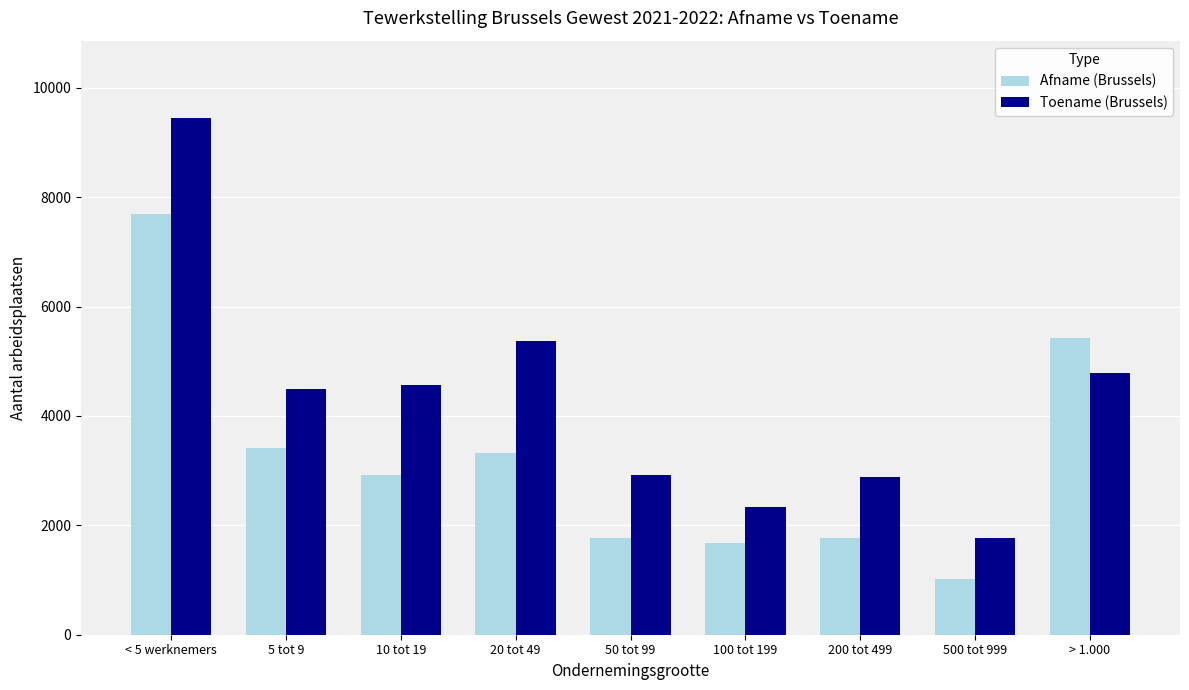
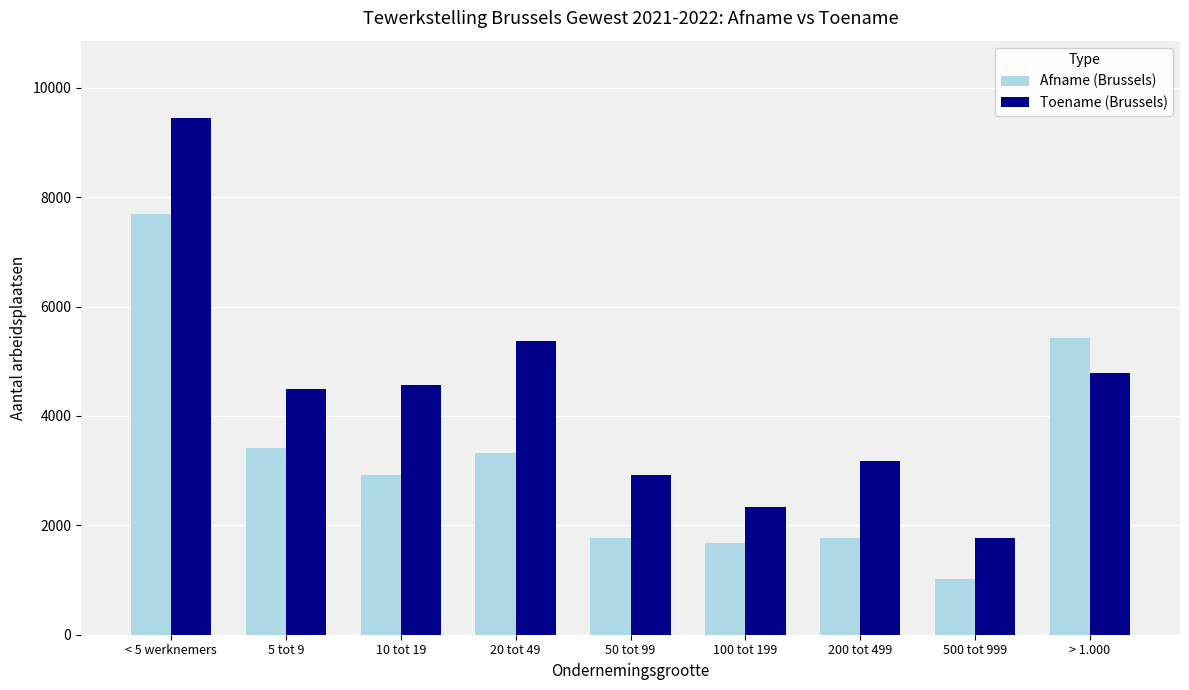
  {
    "Afname (Brussels)": {
      "< 5 werknemers": 7700,
      "5 tot 9": 3400,
      "10 tot 19": 2900,
      "20 tot 49": 3300,
      "50 tot 99": 1800,
      "100 tot 199": 1700,
      "200 tot 499": 1800,
      "500 tot 999": 1000,
      "> 1.000": 5400
    },
    "Toename (Brussels)": {
      "< 5 werknemers": 9400,
      "5 tot 9": 4500,
      "10 tot 19": 4600,
      "20 tot 49": 5400,
      "50 tot 99": 2900,
      "100 tot 199": 2300,
-     "200 tot 499": 2900,
+     "200 tot 499": 3200,
      "500 tot 999": 1800,
      "> 1.000": 4800
    }
  }
